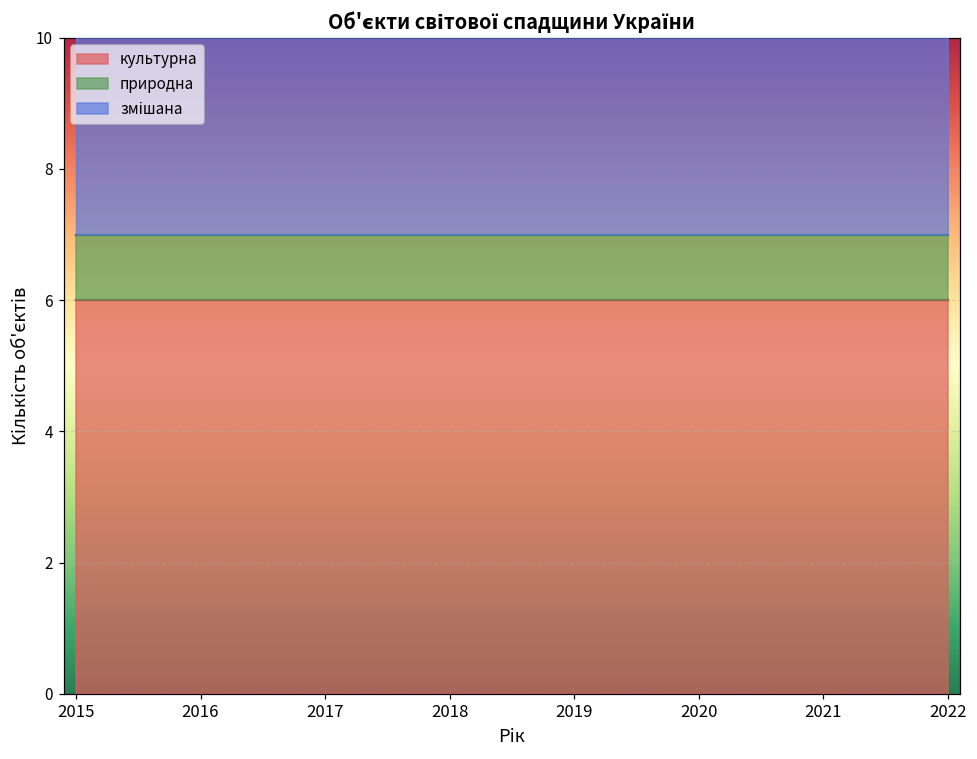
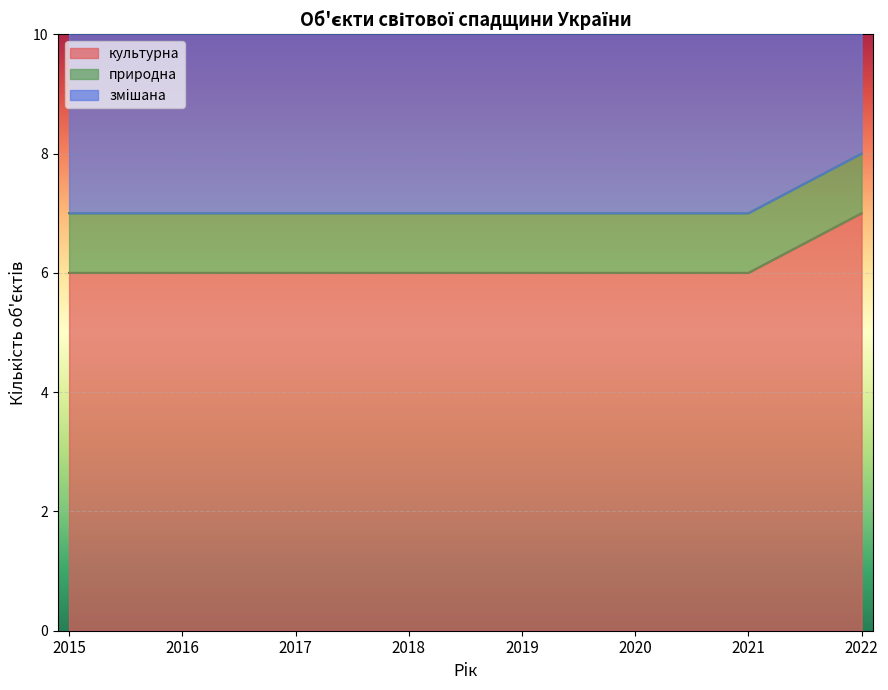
  {
    "культурна": {
      "2015": 6,
      "2016": 6,
      "2017": 6,
      "2018": 6,
      "2019": 6,
      "2020": 6,
      "2021": 6,
-     "2022": 6
+     "2022": 7
    },
    "природна": {
      "2015": 7,
      "2016": 7,
      "2017": 7,
      "2018": 7,
      "2019": 7,
      "2020": 7,
      "2021": 7
    }
  }
